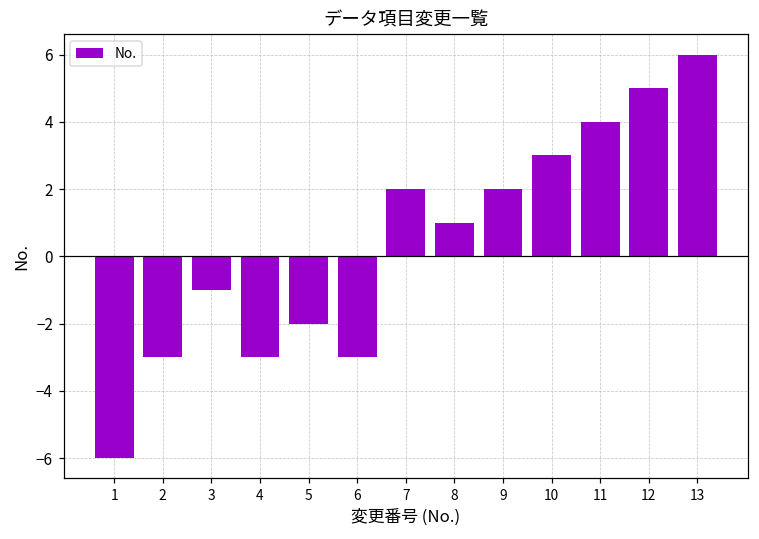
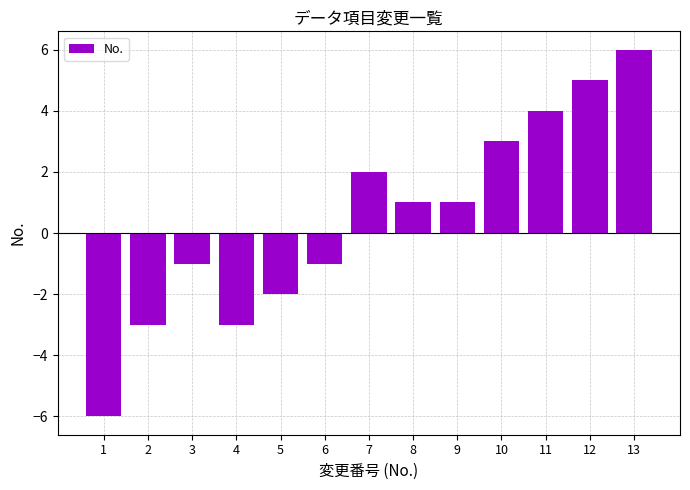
  {
    "1": -6.0,
    "2": -3.0,
    "3": -1.0,
    "4": -3.0,
    "5": -2.0,
-   "6": -3.0,
+   "6": -1.0,
    "7": 2.0,
    "8": 1.0,
-   "9": 2.0,
+   "9": 1.0,
    "10": 3.0,
    "11": 4.0,
    "12": 5.0,
    "13": 6.0
  }
